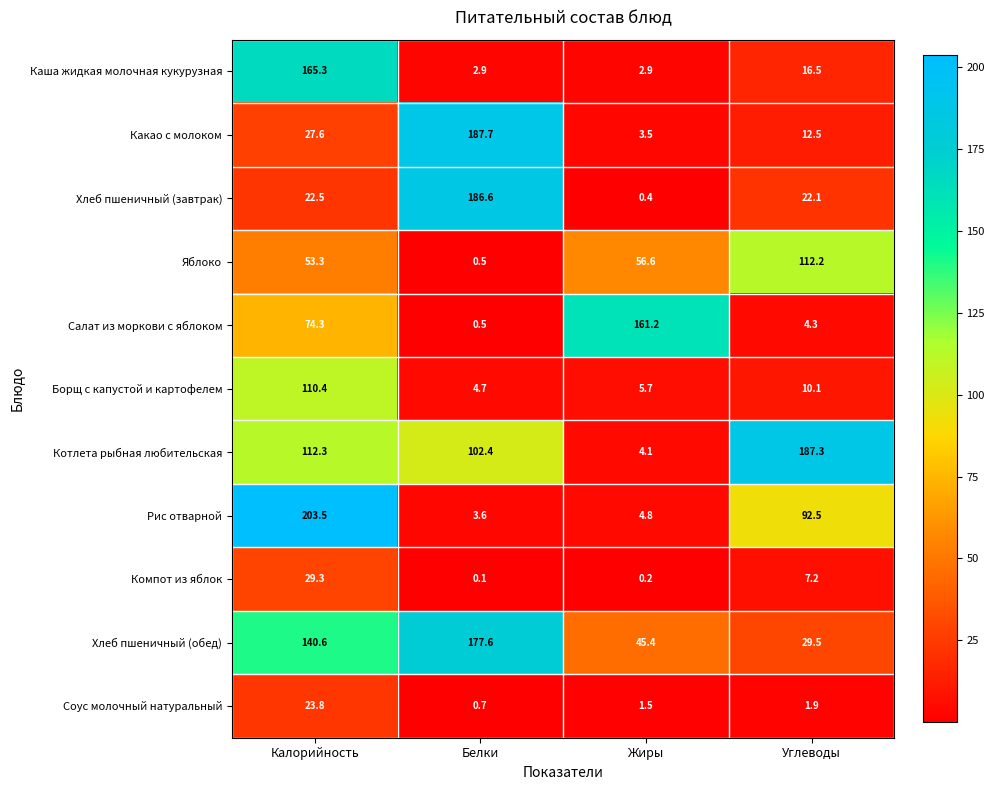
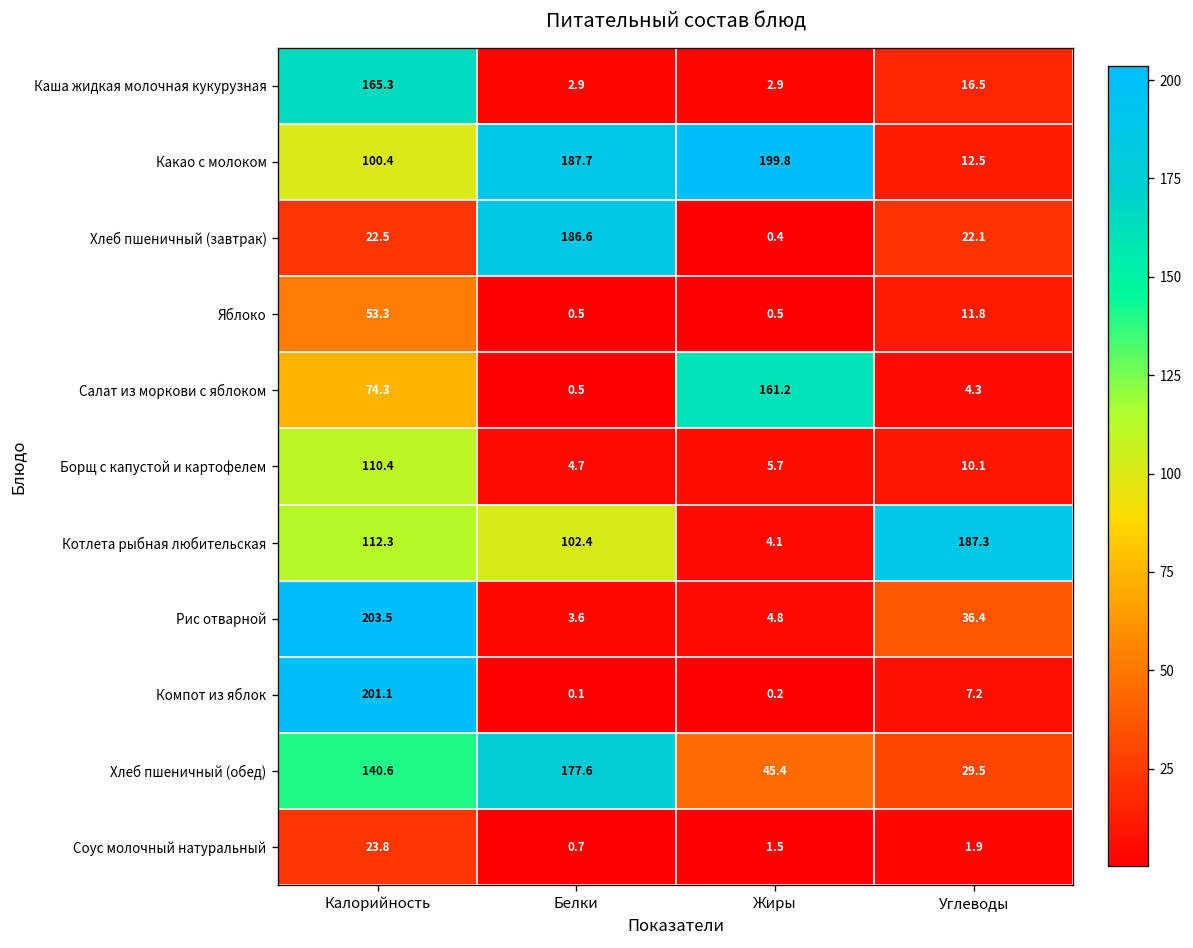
  {
    "Каша жидкая молочная кукурузная": {
      "Калорийность": 165.3,
      "Белки": 2.9,
      "Жиры": 2.9,
      "Углеводы": 16.5
    },
    "Какао с молоком": {
-     "Калорийность": 27.6,
+     "Калорийность": 100.4,
      "Белки": 187.7,
-     "Жиры": 3.5,
+     "Жиры": 199.8,
      "Углеводы": 12.5
    },
    "Хлеб пшеничный (завтрак)": {
      "Калорийность": 22.5,
      "Белки": 186.6,
      "Жиры": 0.4,
      "Углеводы": 22.1
    },
    "Яблоко": {
      "Калорийность": 53.3,
      "Белки": 0.5,
-     "Жиры": 56.6,
-     "Углеводы": 112.2
+     "Жиры": 0.5,
+     "Углеводы": 11.8
    },
    "Салат из моркови с яблоком": {
      "Калорийность": 74.3,
      "Белки": 0.5,
      "Жиры": 161.2,
      "Углеводы": 4.3
    },
    "Борщ с капустой и картофелем": {
      "Калорийность": 110.4,
      "Белки": 4.7,
      "Жиры": 5.7,
      "Углеводы": 10.1
    },
    "Котлета рыбная любительская": {
      "Калорийность": 112.3,
      "Белки": 102.4,
      "Жиры": 4.1,
      "Углеводы": 187.3
    },
    "Рис отварной": {
      "Калорийность": 203.5,
      "Белки": 3.6,
      "Жиры": 4.8,
-     "Углеводы": 92.5
+     "Углеводы": 36.4
    },
    "Компот из яблок": {
-     "Калорийность": 29.3,
+     "Калорийность": 201.1,
      "Белки": 0.1,
      "Жиры": 0.2,
      "Углеводы": 7.2
    },
    "Хлеб пшеничный (обед)": {
      "Калорийность": 140.6,
      "Белки": 177.6,
      "Жиры": 45.4,
      "Углеводы": 29.5
    },
    "Соус молочный натуральный": {
      "Калорийность": 23.8,
      "Белки": 0.7,
      "Жиры": 1.5,
      "Углеводы": 1.9
    }
  }
